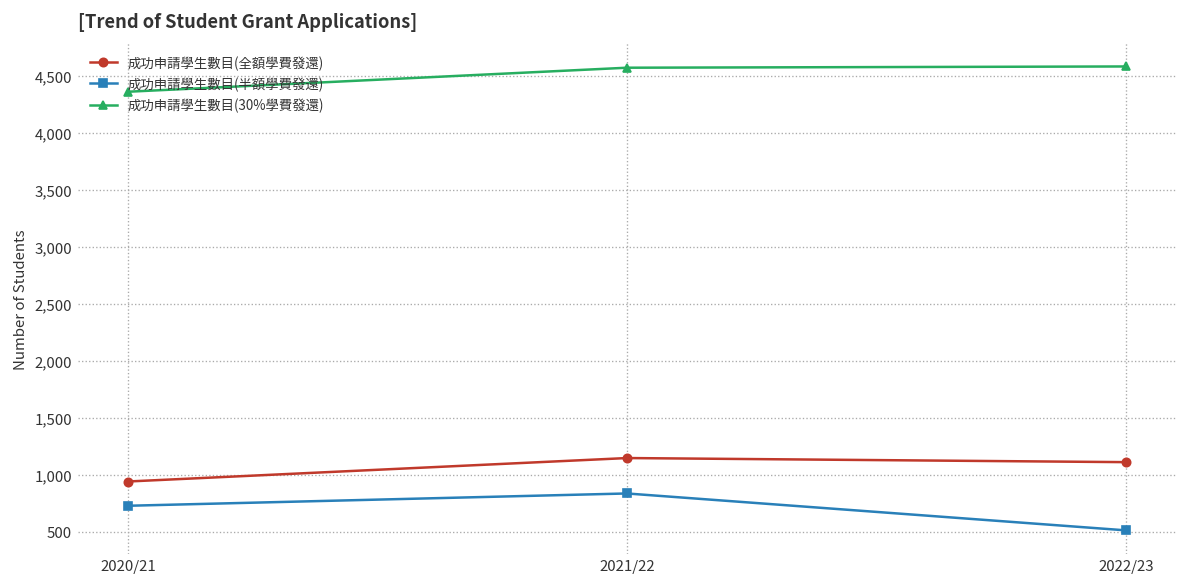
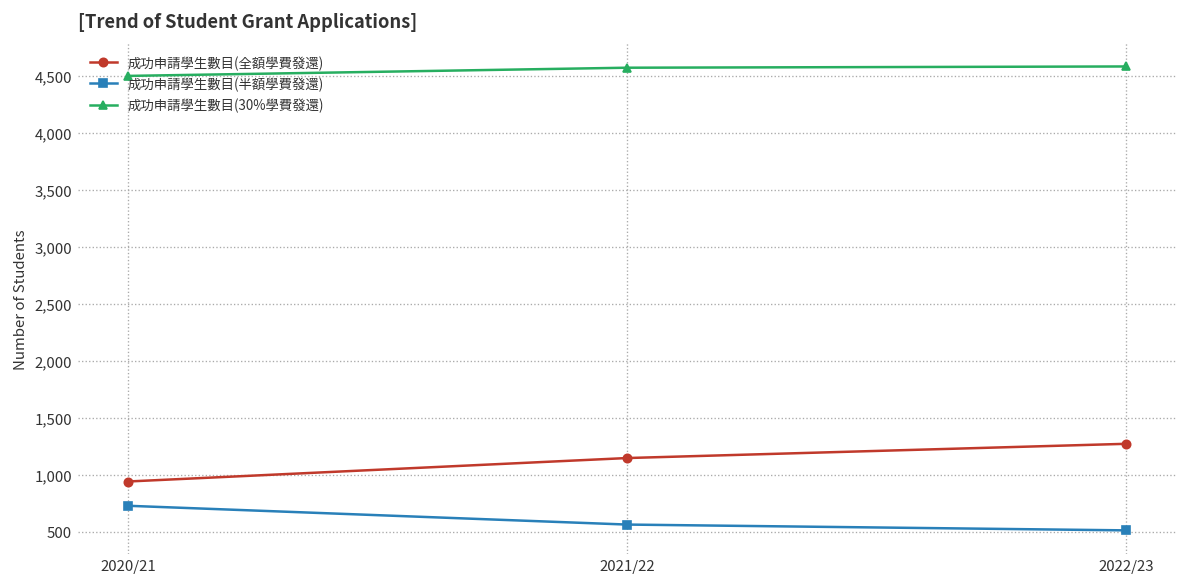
  {
    "成功申請學生數目(全額學費發還)": {
      "2020/21": "900",
      "2021/22": "1,100",
-     "2022/23": "1,100"
+     "2022/23": "1,300"
    },
    "成功申請學生數目(半額學費發還)": {
      "2020/21": "700",
-     "2021/22": "800",
+     "2021/22": "600",
      "2022/23": "500"
    },
    "成功申請學生數目(30%學費發還)": {
-     "2020/21": "4,400",
+     "2020/21": "4,500",
      "2021/22": "4,600",
      "2022/23": "4,600"
    }
  }
